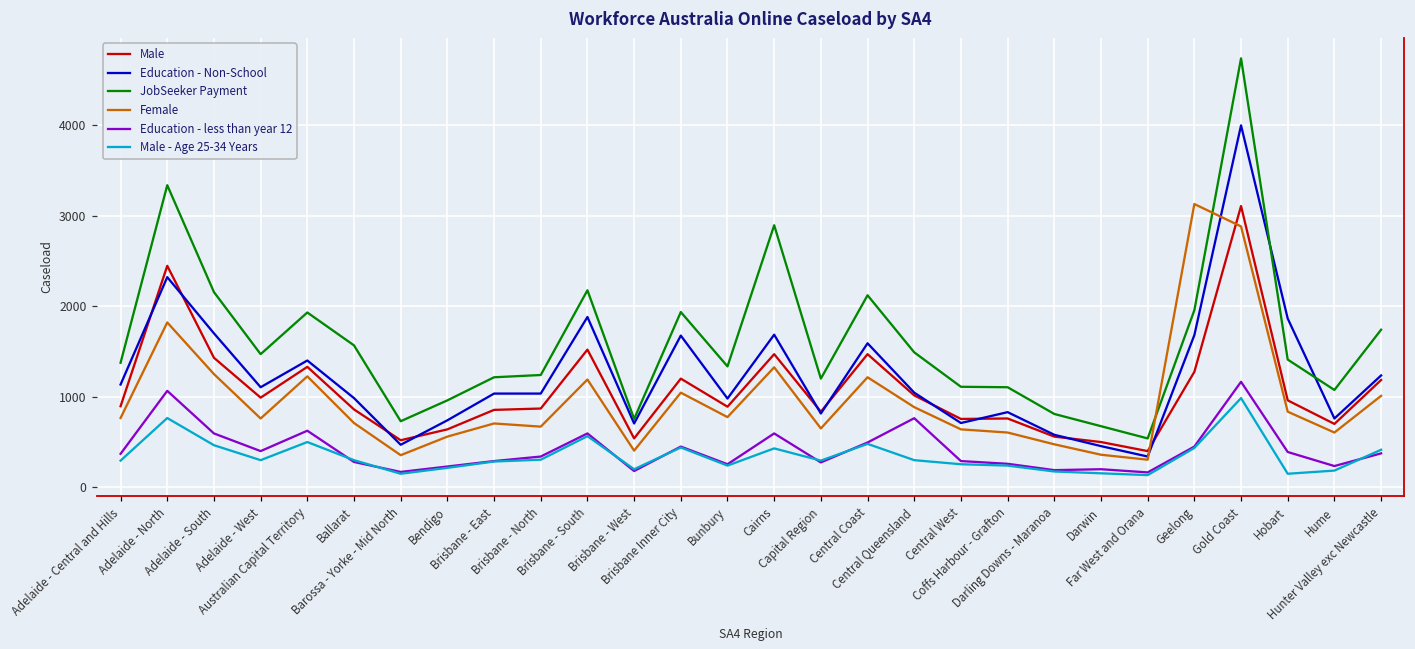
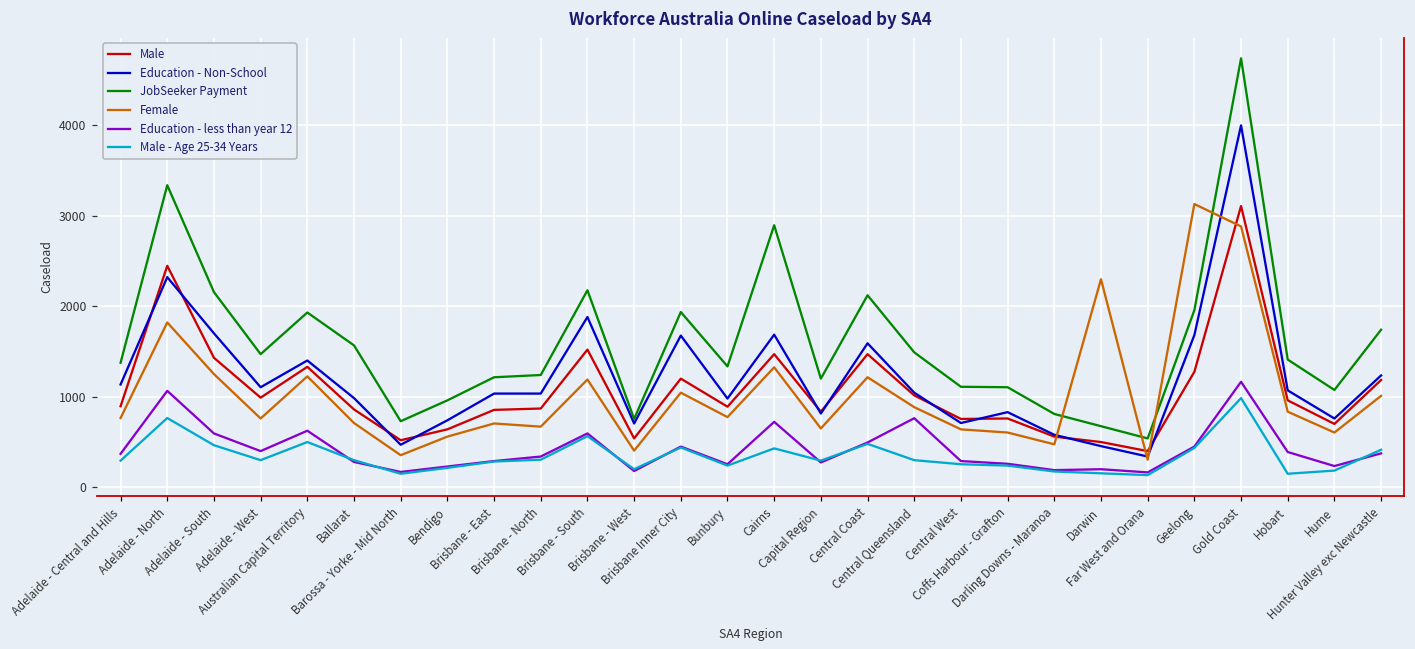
  {
    "Male": {
      "Adelaide - Central and Hills": 900,
      "Adelaide - North": 2400,
      "Adelaide - South": 1400,
      "Adelaide - West": 1000,
      "Australian Capital Territory": 1300,
      "Ballarat": 900,
      "Barossa - Yorke - Mid North": 500,
      "Bendigo": 600,
      "Brisbane - East": 900,
      "Brisbane - North": 900,
      "Brisbane - South": 1500,
      "Brisbane - West": 500,
      "Brisbane Inner City": 1200,
      "Bunbury": 900,
      "Cairns": 1500,
      "Central Coast": 1500,
      "Central West": 800,
      "Coffs Harbour - Grafton": 800,
      "Darwin": 500,
      "Far West and Orana": 400,
      "Geelong": 1300,
      "Gold Coast": 3100,
      "Hobart": 1000,
      "Hume": 700,
      "Hunter Valley exc Newcastle": 1200
    },
    "Education - Non-School": {
      "Adelaide - Central and Hills": 1100,
      "Adelaide - North": 2300,
      "Adelaide - South": 1700,
      "Adelaide - West": 1100,
      "Australian Capital Territory": 1400,
      "Ballarat": 1000,
      "Barossa - Yorke - Mid North": 500,
      "Bendigo": 700,
      "Brisbane - East": 1000,
      "Brisbane - North": 1000,
      "Brisbane - South": 1900,
      "Brisbane - West": 700,
      "Brisbane Inner City": 1700,
      "Bunbury": 1000,
      "Cairns": 1700,
      "Central Coast": 1600,
      "Central West": 700,
      "Coffs Harbour - Grafton": 800,
      "Darwin": 500,
      "Far West and Orana": 300,
      "Geelong": 1700,
      "Gold Coast": 4000,
-     "Hobart": 1900,
+     "Hobart": 1100,
      "Hume": 800,
      "Hunter Valley exc Newcastle": 1200
    },
    "JobSeeker Payment": {
      "Adelaide - Central and Hills": 1400,
      "Adelaide - North": 3300,
      "Adelaide - South": 2200,
      "Adelaide - West": 1500,
      "Australian Capital Territory": 1900,
      "Ballarat": 1600,
      "Barossa - Yorke - Mid North": 700,
      "Bendigo": 1000,
      "Brisbane - East": 1200,
      "Brisbane - North": 1200,
      "Brisbane - South": 2200,
      "Brisbane - West": 800,
      "Brisbane Inner City": 1900,
      "Bunbury": 1300,
      "Cairns": 2900,
      "Capital Region": 1200,
      "Central Coast": 2100,
      "Central Queensland": 1500,
      "Central West": 1100,
      "Coffs Harbour - Grafton": 1100,
      "Darling Downs - Maranoa": 800,
      "Darwin": 700,
      "Far West and Orana": 500,
      "Geelong": 2000,
      "Gold Coast": 4700,
      "Hobart": 1400,
      "Hume": 1100,
      "Hunter Valley exc Newcastle": 1700
    },
    "Female": {
      "Adelaide - Central and Hills": 800,
      "Adelaide - North": 1800,
      "Adelaide - South": 1300,
      "Adelaide - West": 800,
      "Australian Capital Territory": 1200,
      "Ballarat": 700,
      "Barossa - Yorke - Mid North": 400,
      "Bendigo": 600,
      "Brisbane - East": 700,
      "Brisbane - North": 700,
      "Brisbane - South": 1200,
      "Brisbane - West": 400,
      "Brisbane Inner City": 1000,
      "Bunbury": 800,
      "Cairns": 1300,
      "Capital Region": 700,
      "Central Coast": 1200,
      "Central Queensland": 900,
      "Central West": 600,
      "Coffs Harbour - Grafton": 600,
      "Darling Downs - Maranoa": 500,
-     "Darwin": 400,
+     "Darwin": 2300,
      "Far West and Orana": 300,
      "Geelong": 3100,
      "Gold Coast": 2900,
      "Hobart": 800,
      "Hume": 600,
      "Hunter Valley exc Newcastle": 1000
    },
    "Education - less than year 12": {
      "Adelaide - Central and Hills": 400,
      "Adelaide - North": 1100,
      "Adelaide - South": 600,
      "Adelaide - West": 400,
      "Australian Capital Territory": 600,
      "Brisbane - North": 300,
-     "Cairns": 600,
+     "Cairns": 700,
      "Central Queensland": 800,
      "Central West": 300,
      "Darwin": 200,
      "Gold Coast": 1200,
      "Hobart": 400,
      "Hume": 200,
      "Hunter Valley exc Newcastle": 400
    },
    "Male - Age 25-34 Years": {
      "Adelaide - Central and Hills": 300,
      "Adelaide - North": 800,
      "Adelaide - South": 500,
      "Adelaide - West": 300,
      "Australian Capital Territory": 500,
      "Brisbane - North": 300,
      "Cairns": 400,
      "Central Queensland": 300,
      "Central West": 300,
      "Darwin": 200,
      "Gold Coast": 1000,
      "Hobart": 200,
      "Hume": 200,
      "Hunter Valley exc Newcastle": 400
    }
  }
